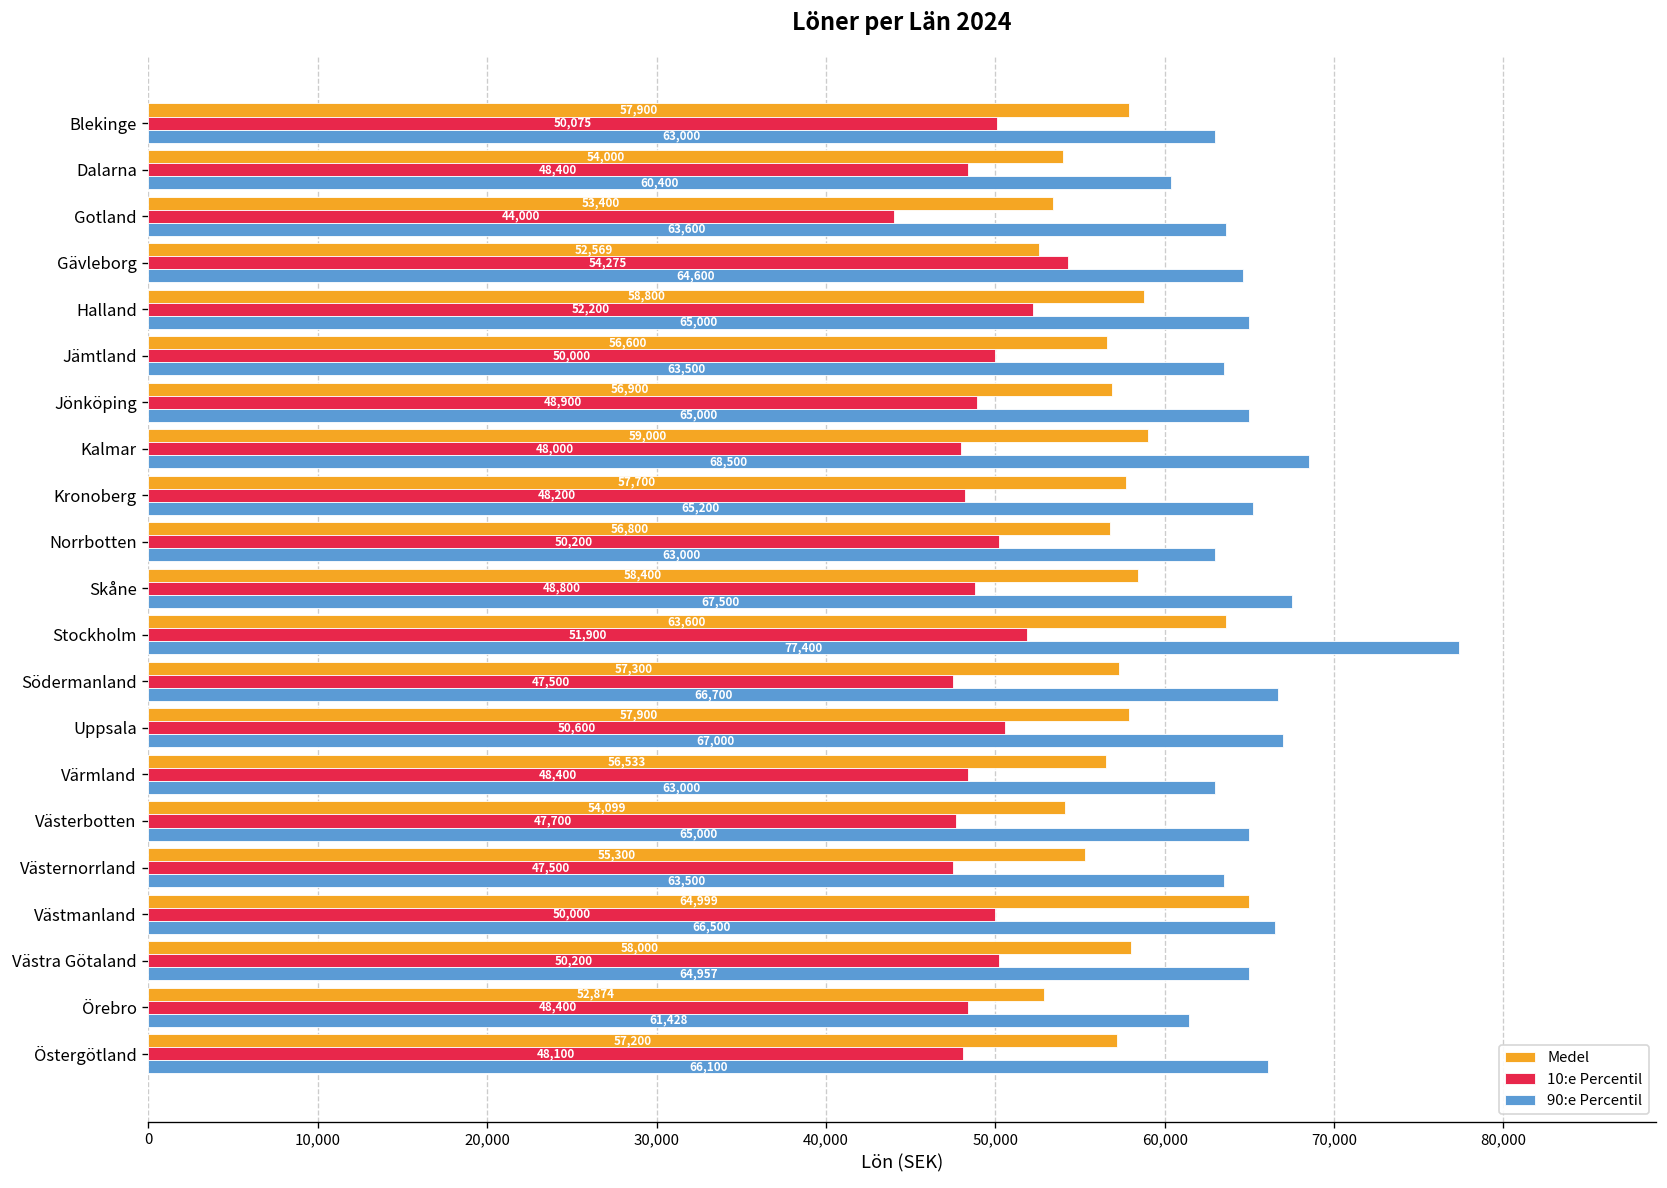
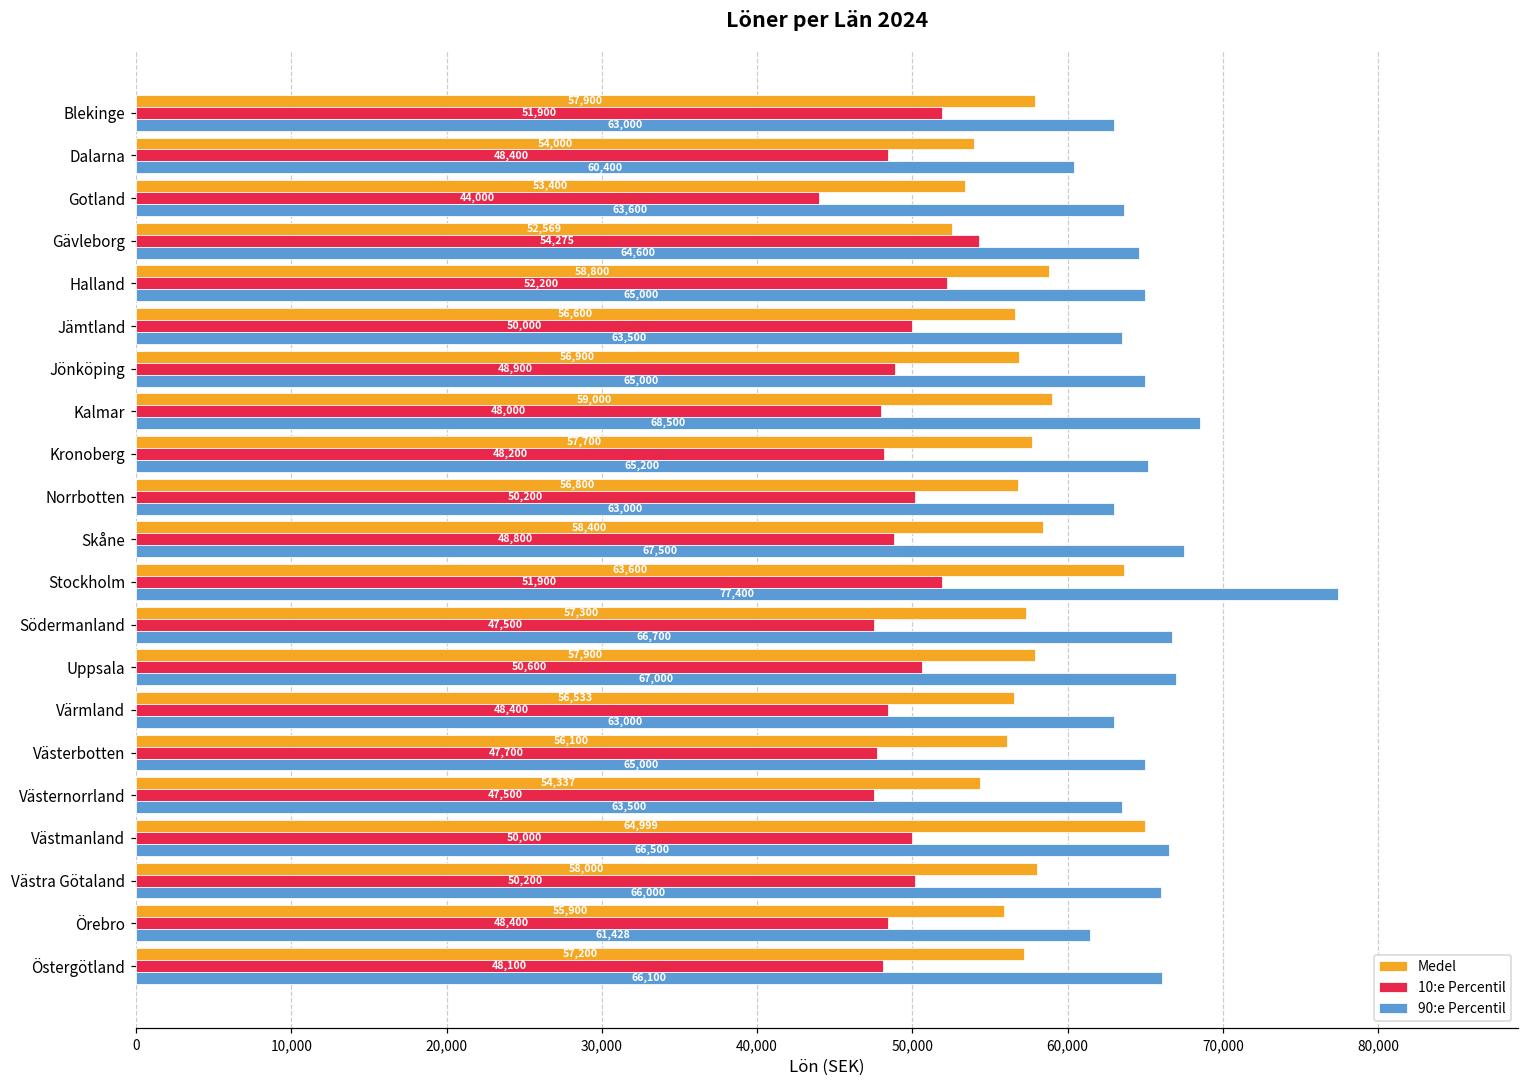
  {
    "Medel": {
      "Blekinge": "57,900",
      "Dalarna": "54,000",
      "Gotland": "53,400",
      "Gävleborg": "52,569",
      "Halland": "58,800",
      "Jämtland": "56,600",
      "Jönköping": "56,900",
      "Kalmar": "59,000",
      "Kronoberg": "57,700",
      "Norrbotten": "56,800",
      "Skåne": "58,400",
      "Stockholm": "63,600",
      "Södermanland": "57,300",
      "Uppsala": "57,900",
      "Värmland": "56,533",
-     "Västerbotten": "54,099",
-     "Västernorrland": "55,300",
+     "Västerbotten": "56,100",
+     "Västernorrland": "54,337",
      "Västmanland": "64,999",
      "Västra Götaland": "58,000",
-     "Örebro": "52,874",
+     "Örebro": "55,900",
      "Östergötland": "57,200"
    },
    "10:e Percentil": {
-     "Blekinge": "50,075",
+     "Blekinge": "51,900",
      "Dalarna": "48,400",
      "Gotland": "44,000",
      "Gävleborg": "54,275",
      "Halland": "52,200",
      "Jämtland": "50,000",
      "Jönköping": "48,900",
      "Kalmar": "48,000",
      "Kronoberg": "48,200",
      "Norrbotten": "50,200",
      "Skåne": "48,800",
      "Stockholm": "51,900",
      "Södermanland": "47,500",
      "Uppsala": "50,600",
      "Värmland": "48,400",
      "Västerbotten": "47,700",
      "Västernorrland": "47,500",
      "Västmanland": "50,000",
      "Västra Götaland": "50,200",
      "Örebro": "48,400",
      "Östergötland": "48,100"
    },
    "90:e Percentil": {
      "Blekinge": "63,000",
      "Dalarna": "60,400",
      "Gotland": "63,600",
      "Gävleborg": "64,600",
      "Halland": "65,000",
      "Jämtland": "63,500",
      "Jönköping": "65,000",
      "Kalmar": "68,500",
      "Kronoberg": "65,200",
      "Norrbotten": "63,000",
      "Skåne": "67,500",
      "Stockholm": "77,400",
      "Södermanland": "66,700",
      "Uppsala": "67,000",
      "Värmland": "63,000",
      "Västerbotten": "65,000",
      "Västernorrland": "63,500",
      "Västmanland": "66,500",
-     "Västra Götaland": "64,957",
+     "Västra Götaland": "66,000",
      "Örebro": "61,428",
      "Östergötland": "66,100"
    }
  }
